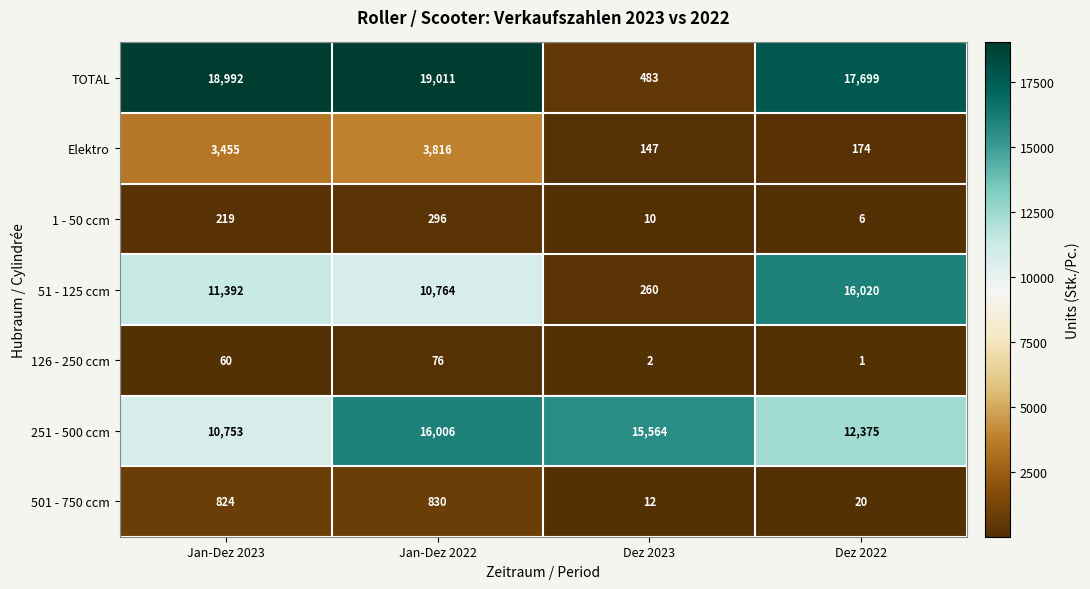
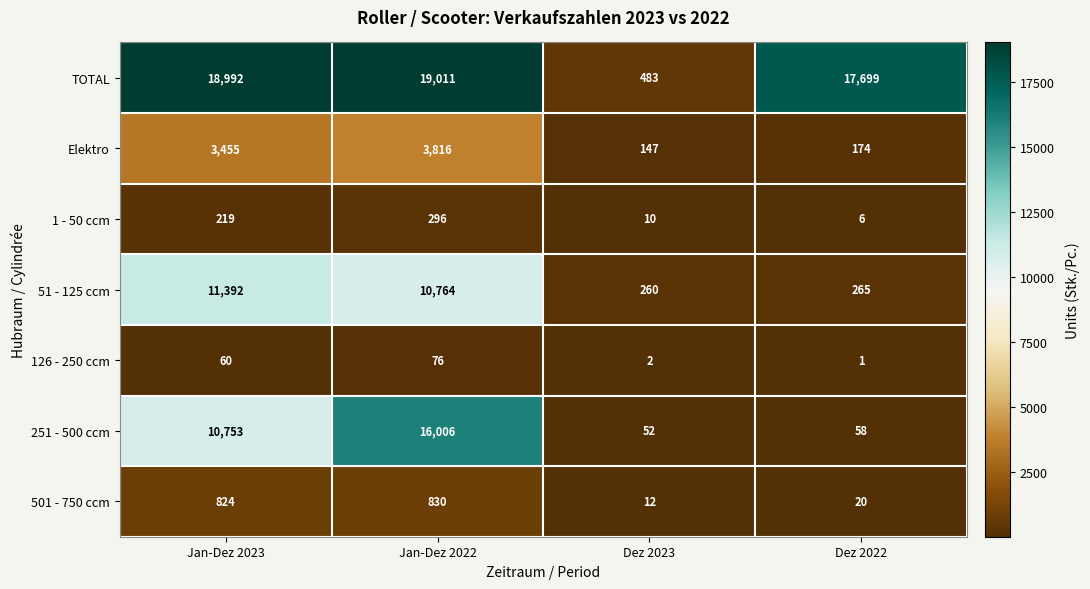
  {
    "TOTAL": {
      "Jan-Dez 2023": "18,992",
      "Jan-Dez 2022": "19,011",
      "Dez 2023": "483",
      "Dez 2022": "17,699"
    },
    "Elektro": {
      "Jan-Dez 2023": "3,455",
      "Jan-Dez 2022": "3,816",
      "Dez 2023": "147",
      "Dez 2022": "174"
    },
    "1 - 50 ccm": {
      "Jan-Dez 2023": "219",
      "Jan-Dez 2022": "296",
      "Dez 2023": "10",
      "Dez 2022": "6"
    },
    "51 - 125 ccm": {
      "Jan-Dez 2023": "11,392",
      "Jan-Dez 2022": "10,764",
      "Dez 2023": "260",
-     "Dez 2022": "16,020"
+     "Dez 2022": "265"
    },
    "126 - 250 ccm": {
      "Jan-Dez 2023": "60",
      "Jan-Dez 2022": "76",
      "Dez 2023": "2",
      "Dez 2022": "1"
    },
    "251 - 500 ccm": {
      "Jan-Dez 2023": "10,753",
      "Jan-Dez 2022": "16,006",
-     "Dez 2023": "15,564",
-     "Dez 2022": "12,375"
+     "Dez 2023": "52",
+     "Dez 2022": "58"
    },
    "501 - 750 ccm": {
      "Jan-Dez 2023": "824",
      "Jan-Dez 2022": "830",
      "Dez 2023": "12",
      "Dez 2022": "20"
    }
  }
